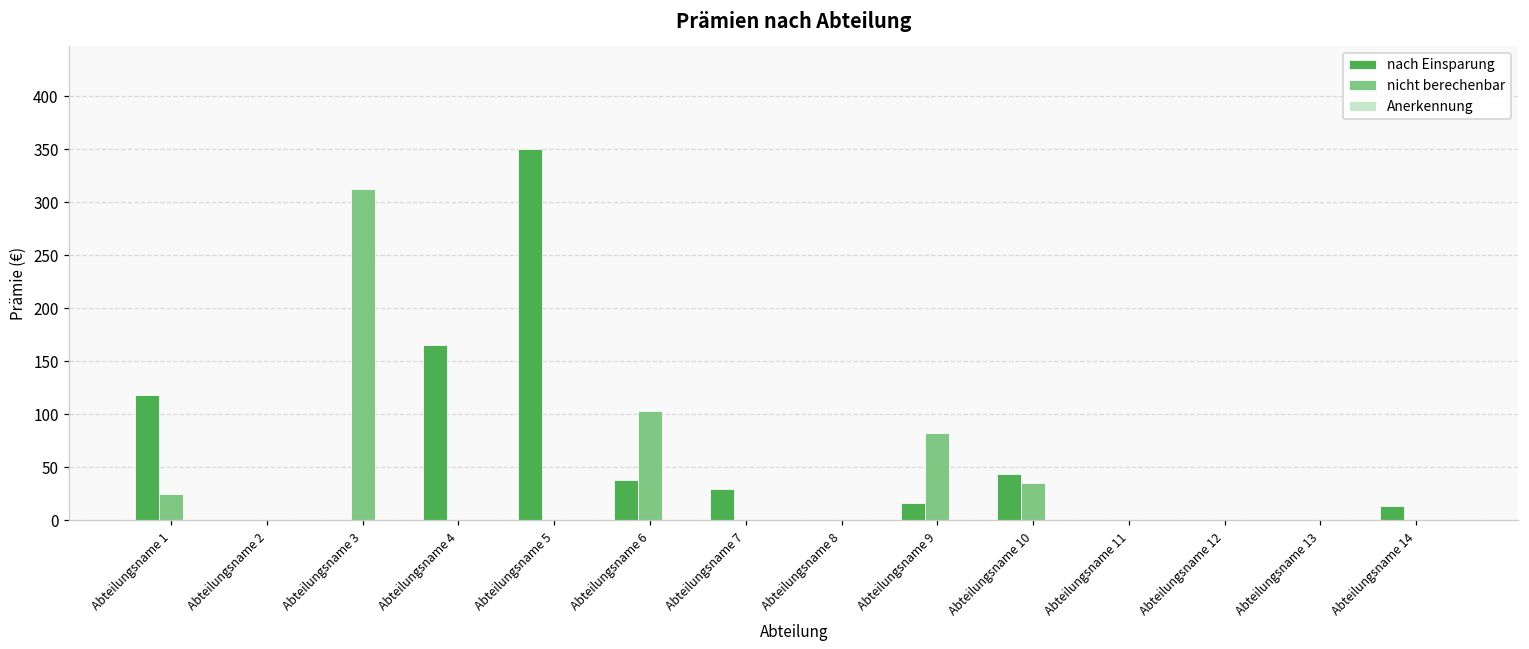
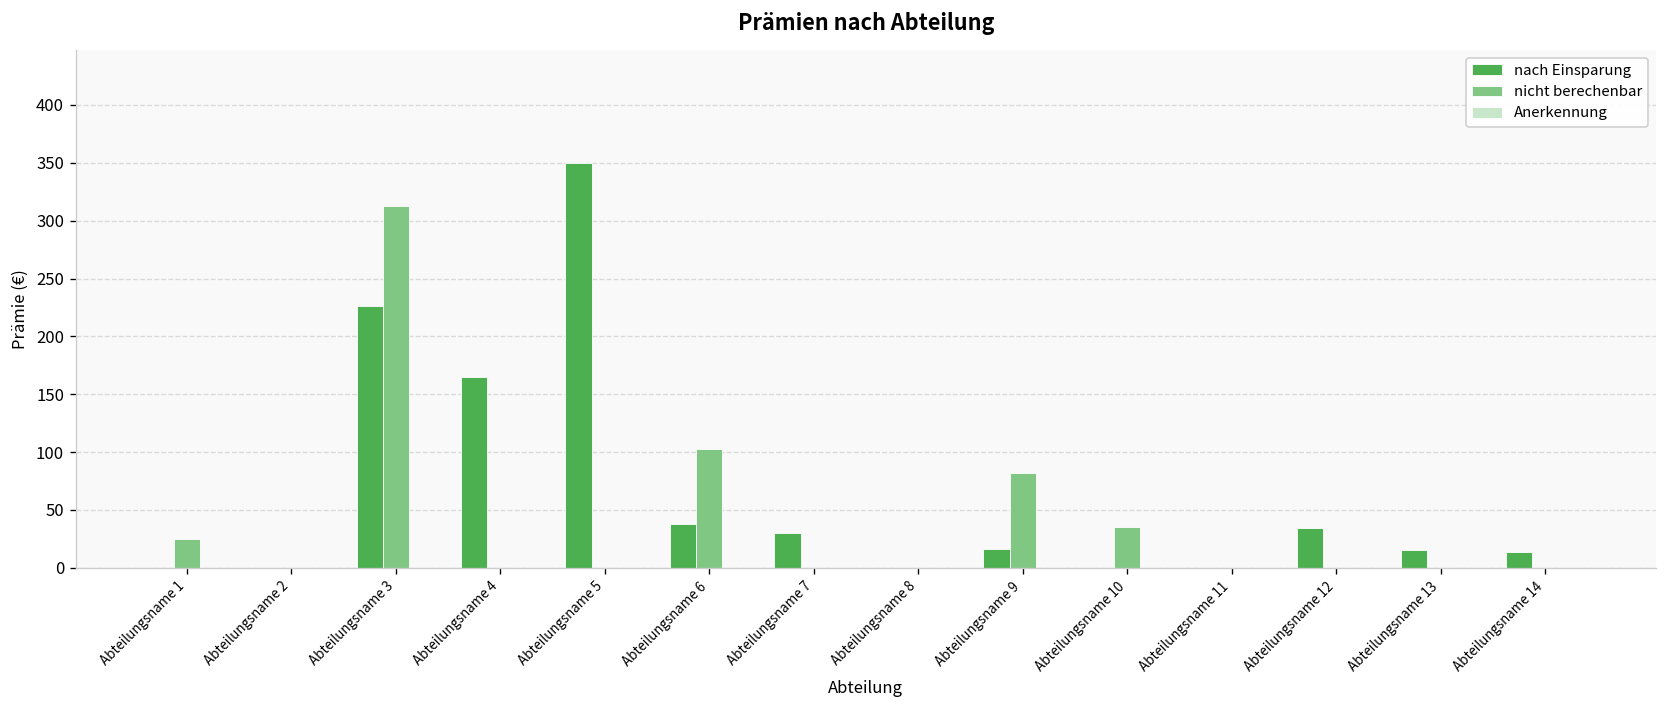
  {
    "nach Einsparung": {
-     "Abteilungsname 1": 120,
+     "Abteilungsname 1": 0,
      "Abteilungsname 2": 0,
-     "Abteilungsname 3": 0,
+     "Abteilungsname 3": 230,
      "Abteilungsname 4": 170,
      "Abteilungsname 5": 350,
      "Abteilungsname 6": 40,
      "Abteilungsname 7": 30,
      "Abteilungsname 8": 0,
      "Abteilungsname 9": 20,
-     "Abteilungsname 10": 40,
+     "Abteilungsname 10": 0,
      "Abteilungsname 11": 0,
-     "Abteilungsname 12": 0,
-     "Abteilungsname 13": 0,
+     "Abteilungsname 12": 30,
+     "Abteilungsname 13": 20,
      "Abteilungsname 14": 10
    },
    "nicht berechenbar": {
      "Abteilungsname 1": 30,
      "Abteilungsname 2": 0,
      "Abteilungsname 3": 310,
      "Abteilungsname 4": 0,
      "Abteilungsname 5": 0,
      "Abteilungsname 6": 100,
      "Abteilungsname 7": 0,
      "Abteilungsname 8": 0,
      "Abteilungsname 9": 80,
      "Abteilungsname 10": 40,
      "Abteilungsname 11": 0,
      "Abteilungsname 12": 0,
      "Abteilungsname 13": 0,
      "Abteilungsname 14": 0
    },
    "Anerkennung": {
      "Abteilungsname 1": 0,
      "Abteilungsname 2": 0,
      "Abteilungsname 3": 0,
      "Abteilungsname 4": 0,
      "Abteilungsname 5": 0,
      "Abteilungsname 6": 0,
      "Abteilungsname 7": 0,
      "Abteilungsname 8": 0,
      "Abteilungsname 9": 0,
      "Abteilungsname 10": 0,
      "Abteilungsname 11": 0,
      "Abteilungsname 12": 0,
      "Abteilungsname 13": 0,
      "Abteilungsname 14": 0
    }
  }
